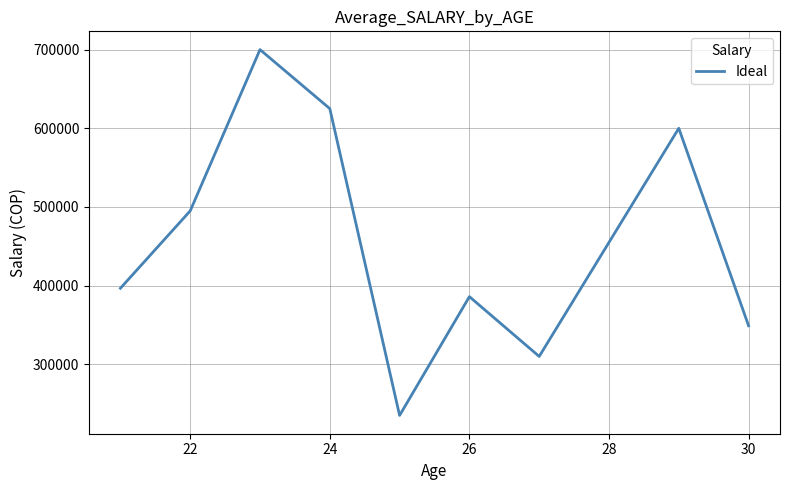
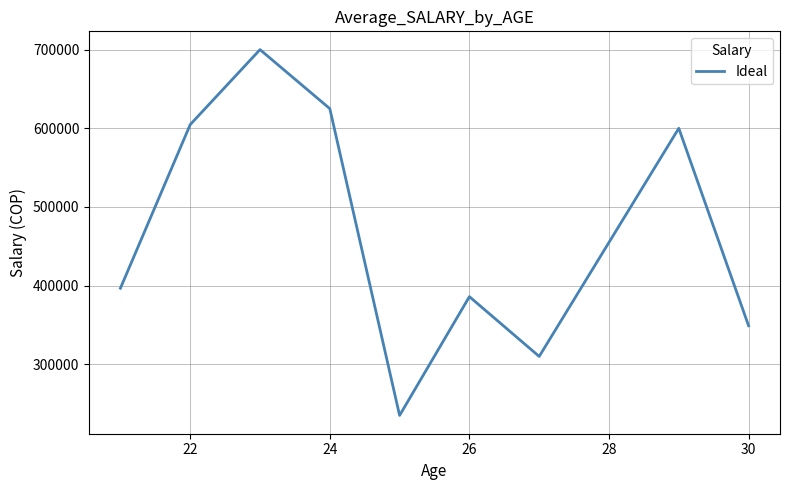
  {
-   "22": 500000,
+   "22": 600000,
    "24": 630000,
    "26": 390000,
    "30": 350000
  }
